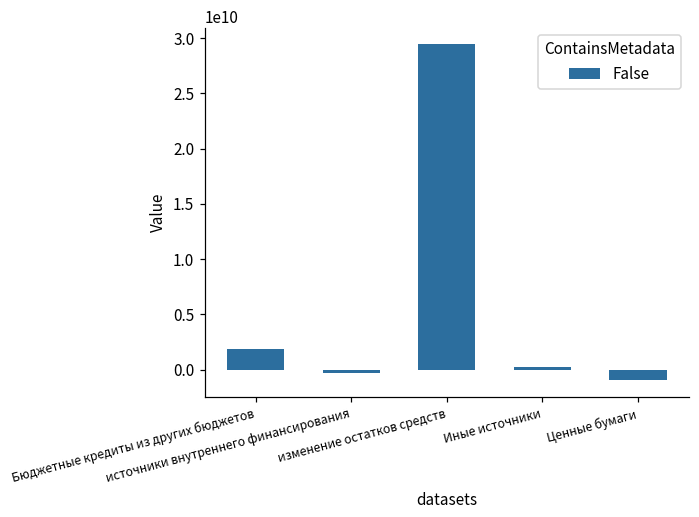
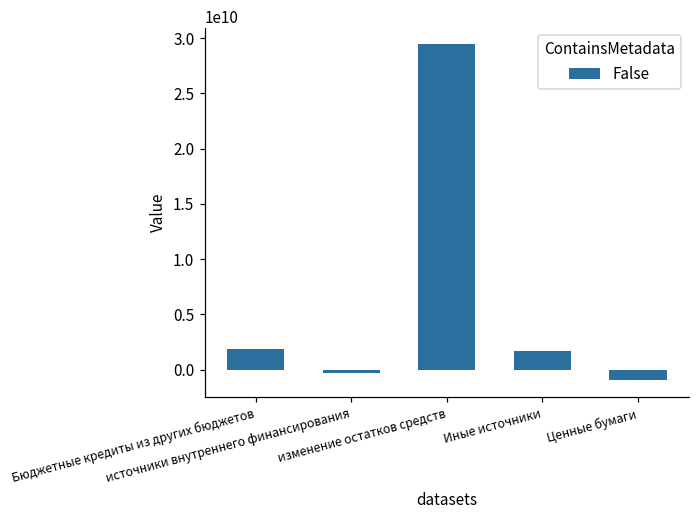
  {
    "Бюджетные кредиты из других бюджетов": 1900000000,
    "источники внутреннего финансирования": -300000000,
    "изменение остатков средств": 29400000000,
-   "Иные источники": 300000000,
+   "Иные источники": 1700000000,
    "Ценные бумаги": -1000000000
  }
